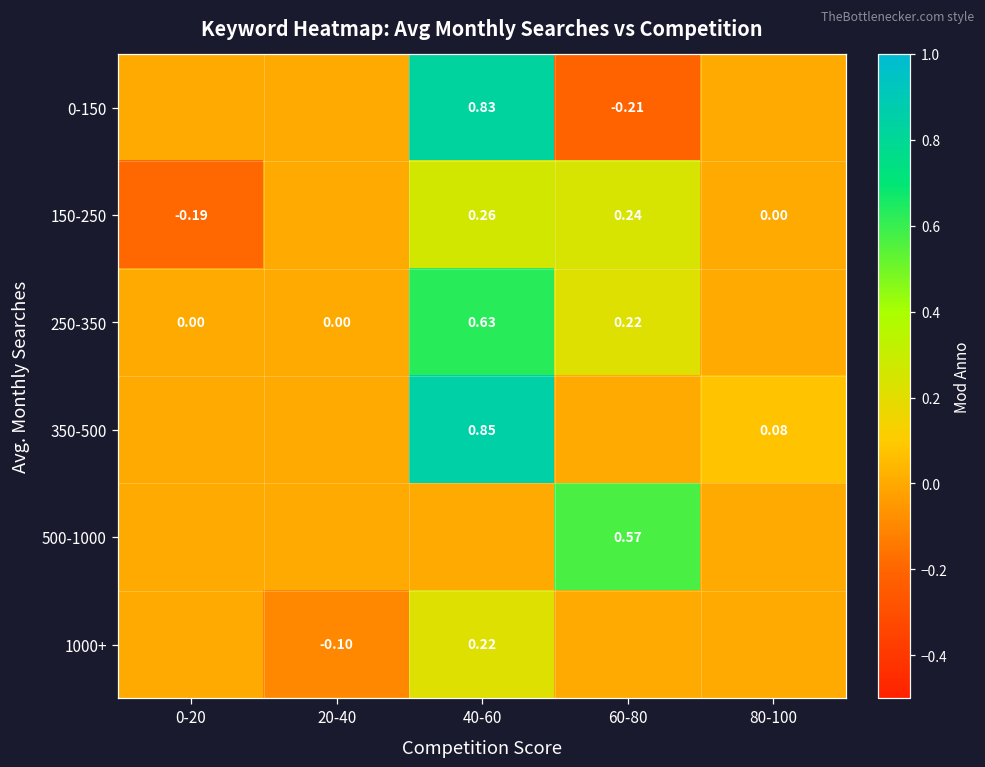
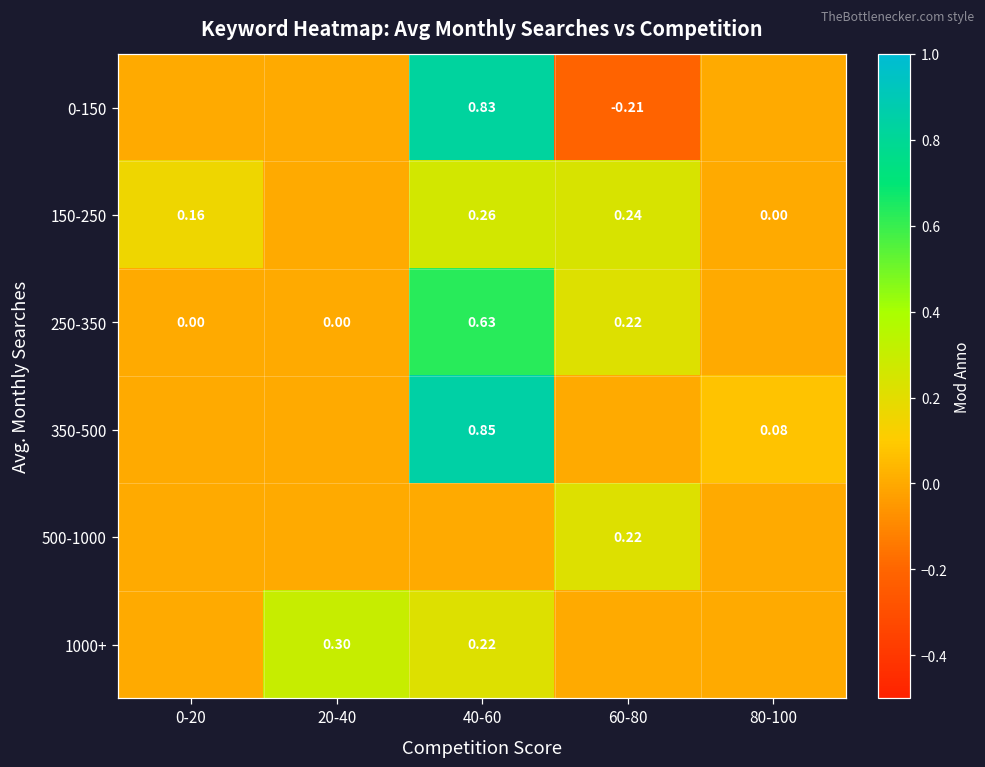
  {
    "0-150": {
      "40-60": 0.83,
      "60-80": -0.21
    },
    "150-250": {
-     "0-20": -0.19,
+     "0-20": 0.16,
      "40-60": 0.26,
      "60-80": 0.24,
      "80-100": 0.00
    },
    "250-350": {
      "0-20": 0.00,
      "20-40": 0.00,
      "40-60": 0.63,
      "60-80": 0.22
    },
    "350-500": {
      "40-60": 0.85,
      "80-100": 0.08
    },
    "500-1000": {
-     "60-80": 0.57
+     "60-80": 0.22
    },
    "1000+": {
-     "20-40": -0.10,
+     "20-40": 0.30,
      "40-60": 0.22
    }
  }
